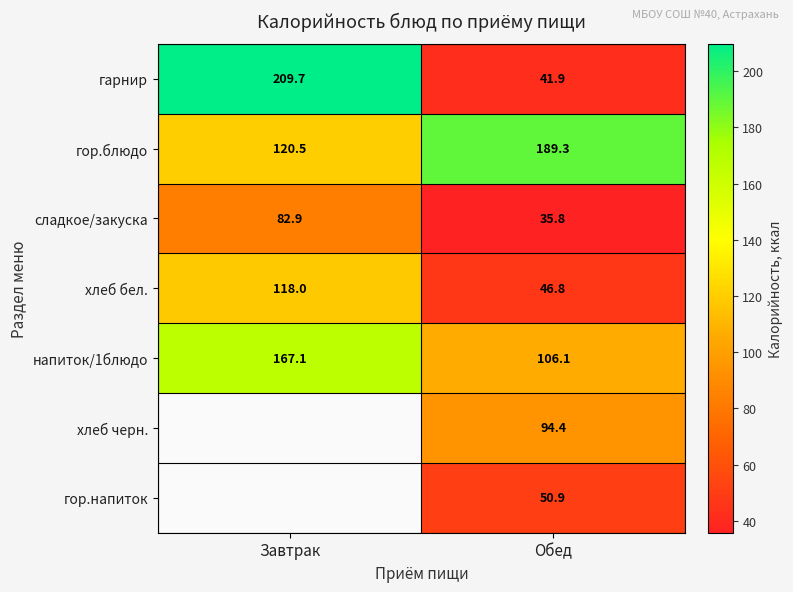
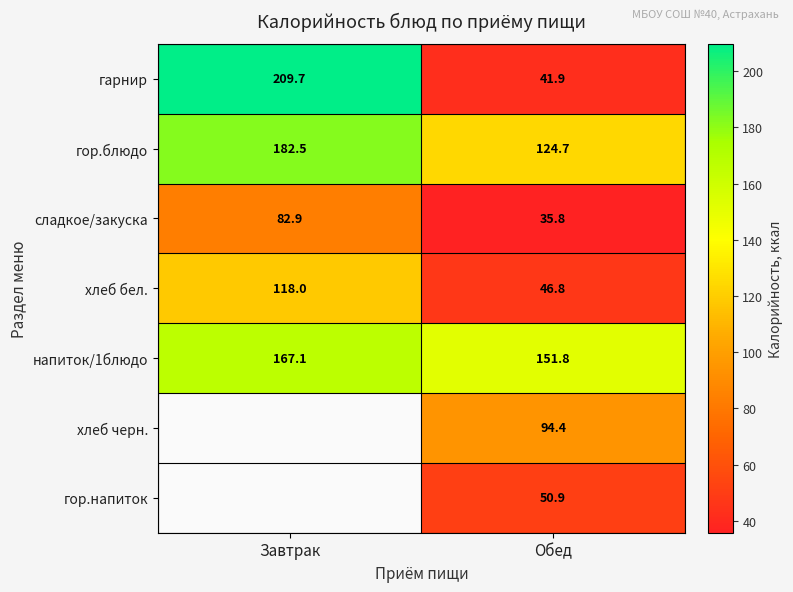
  {
    "гарнир": {
      "Завтрак": 209.7,
      "Обед": 41.9
    },
    "гор.блюдо": {
-     "Завтрак": 120.5,
-     "Обед": 189.3
+     "Завтрак": 182.5,
+     "Обед": 124.7
    },
    "сладкое/закуска": {
      "Завтрак": 82.9,
      "Обед": 35.8
    },
    "хлеб бел.": {
      "Завтрак": 118.0,
      "Обед": 46.8
    },
    "напиток/1блюдо": {
      "Завтрак": 167.1,
-     "Обед": 106.1
+     "Обед": 151.8
    },
    "хлеб черн.": {
      "Обед": 94.4
    },
    "гор.напиток": {
      "Обед": 50.9
    }
  }
